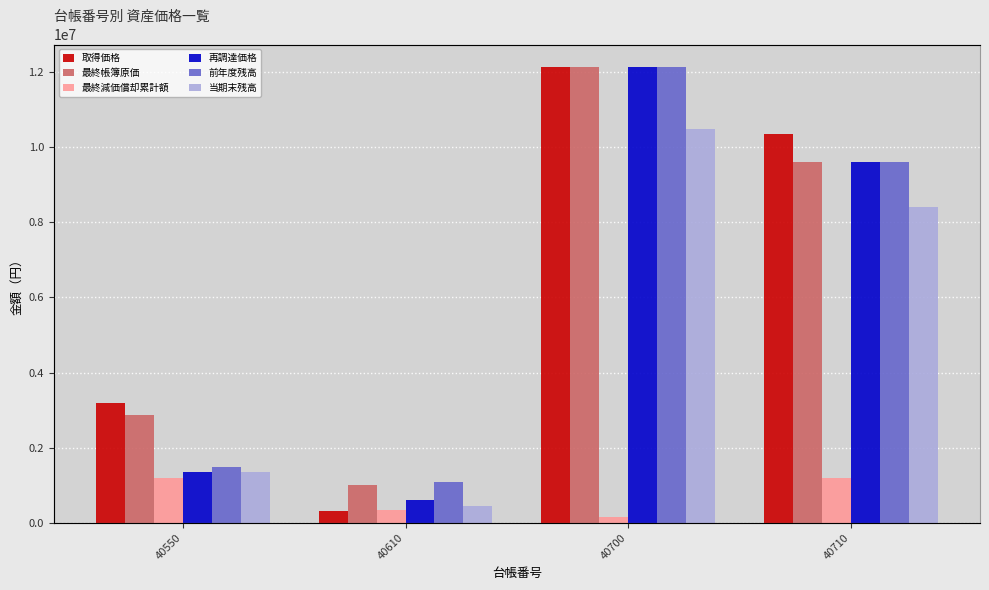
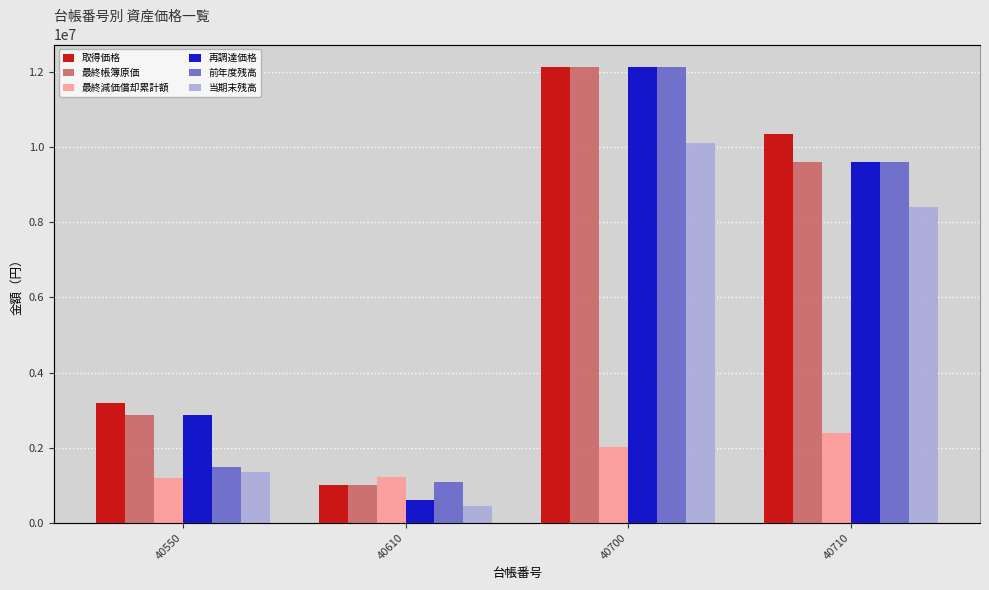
  {
    "取得価格": {
      "40550": 3200000,
-     "40610": 300000,
+     "40610": 1000000,
      "40700": 12100000,
      "40710": 10300000
    },
    "最終帳簿原価": {
      "40550": 2900000,
      "40610": 1000000,
      "40700": 12100000,
      "40710": 9600000
    },
    "最終減価償却累計額": {
      "40550": 1200000,
-     "40610": 300000,
-     "40700": 200000,
-     "40710": 1200000
+     "40610": 1200000,
+     "40700": 2000000,
+     "40710": 2400000
    },
    "再調達価格": {
-     "40550": 1400000,
+     "40550": 2900000,
      "40610": 600000,
      "40700": 12100000,
      "40710": 9600000
    },
    "前年度残高": {
      "40550": 1500000,
      "40610": 1100000,
      "40700": 12100000,
      "40710": 9600000
    },
    "当期末残高": {
      "40550": 1400000,
      "40610": 400000,
-     "40700": 10500000,
+     "40700": 10100000,
      "40710": 8400000
    }
  }
